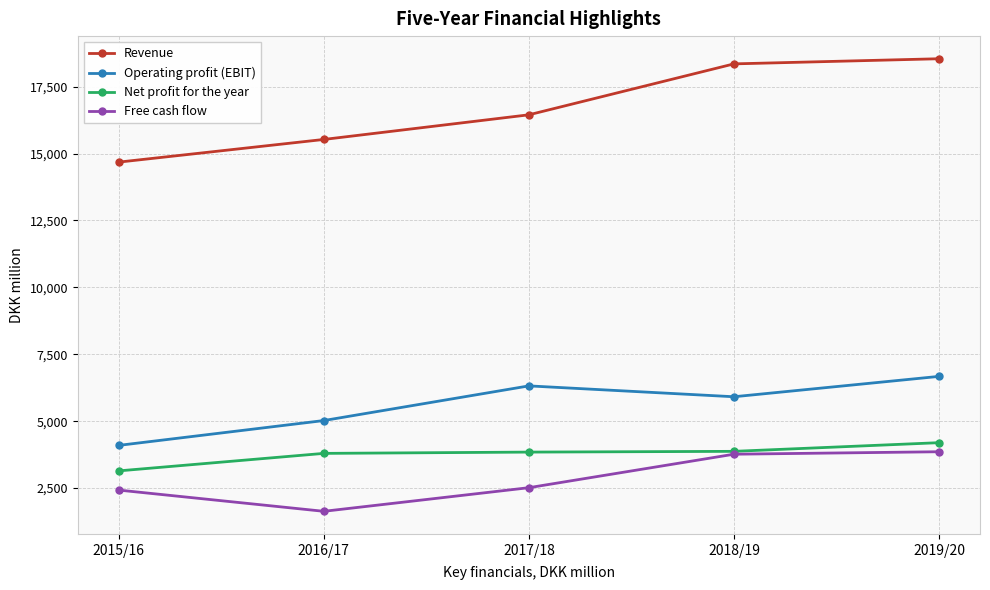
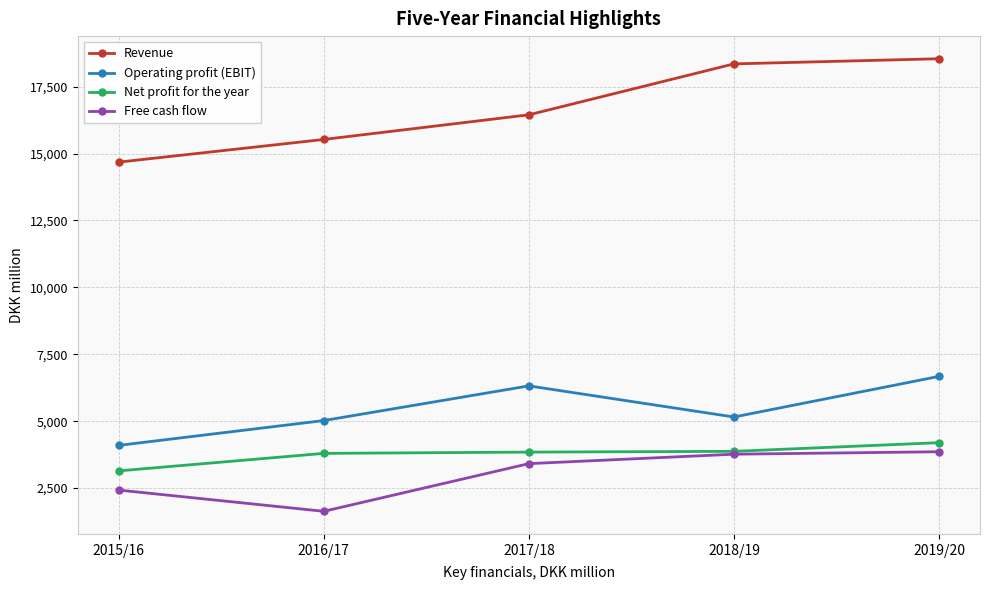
  {
    "Revenue": {
      "2015/16": "14,700",
      "2016/17": "15,500",
      "2017/18": "16,400",
      "2018/19": "18,400",
      "2019/20": "18,500"
    },
    "Operating profit (EBIT)": {
      "2015/16": "4,100",
      "2016/17": "5,000",
      "2017/18": "6,300",
-     "2018/19": "5,900",
+     "2018/19": "5,200",
      "2019/20": "6,700"
    },
    "Net profit for the year": {
      "2015/16": "3,100",
      "2016/17": "3,800",
      "2017/18": "3,800",
      "2018/19": "3,900",
      "2019/20": "4,200"
    },
    "Free cash flow": {
      "2015/16": "2,400",
      "2016/17": "1,600",
-     "2017/18": "2,500",
+     "2017/18": "3,400",
      "2018/19": "3,800",
      "2019/20": "3,900"
    }
  }
